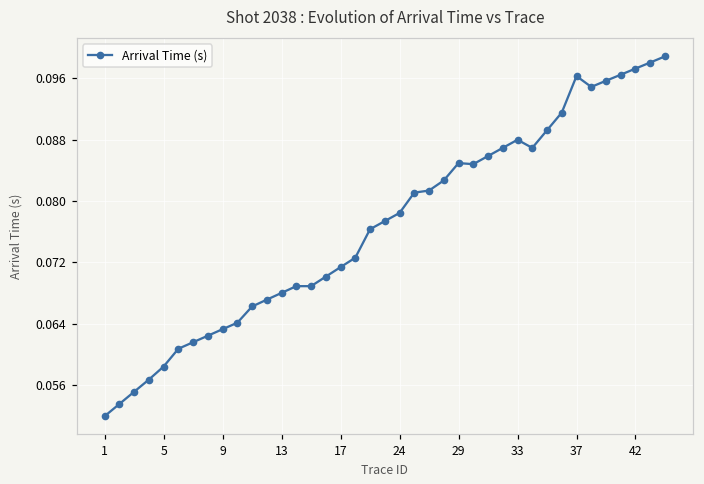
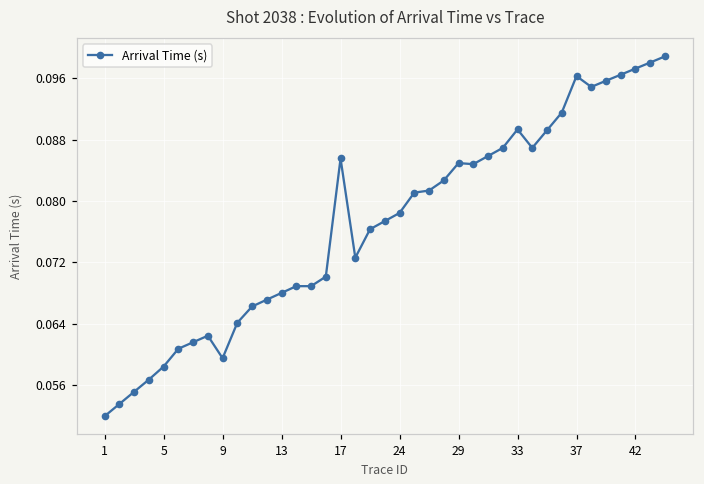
  {
    "1": 0.052,
    "5": 0.058,
-   "9": 0.063,
+   "9": 0.060,
    "13": 0.068,
-   "17": 0.071,
+   "17": 0.086,
    "24": 0.078,
    "29": 0.085,
-   "33": 0.088,
+   "33": 0.089,
    "37": 0.096,
    "42": 0.097
  }
